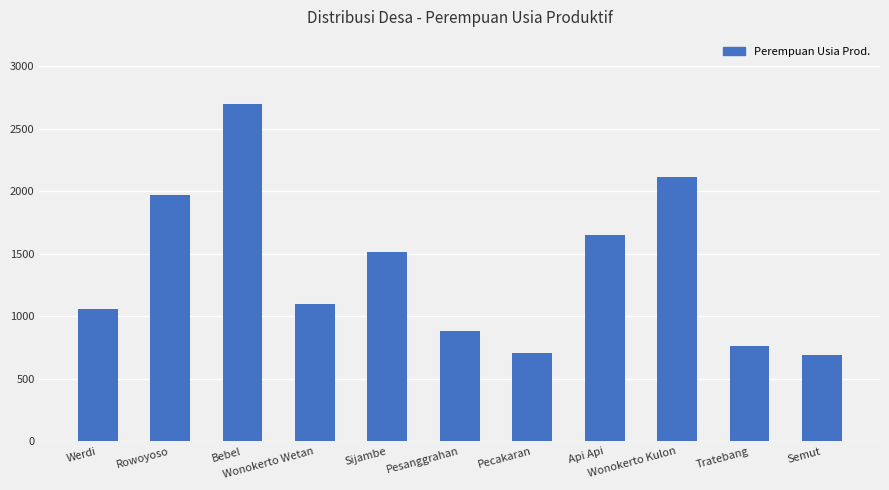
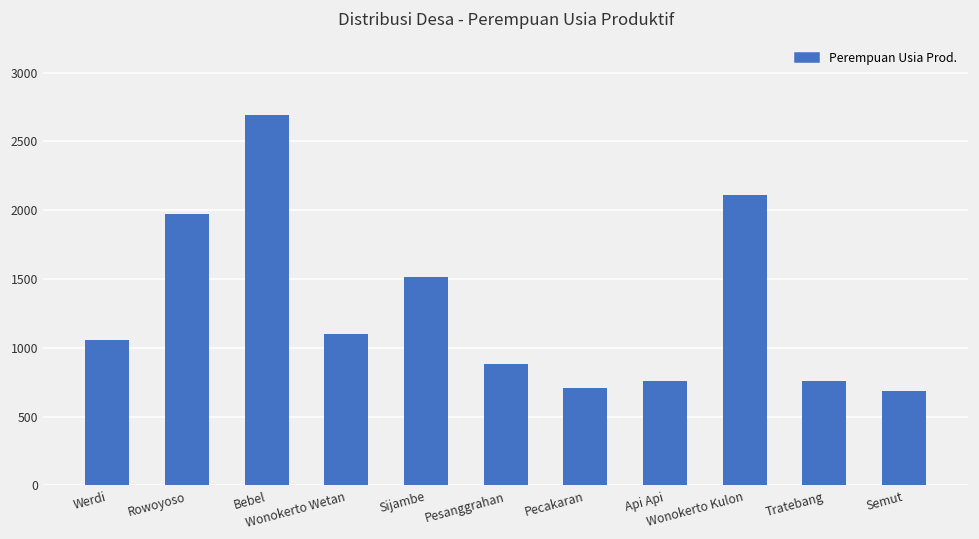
  {
    "Werdi": 1050,
    "Rowoyoso": 1970,
    "Bebel": 2690,
    "Wonokerto Wetan": 1100,
    "Sijambe": 1510,
    "Pesanggrahan": 880,
    "Pecakaran": 710,
-   "Api Api": 1650,
+   "Api Api": 760,
    "Wonokerto Kulon": 2110,
    "Tratebang": 760,
    "Semut": 690
  }
